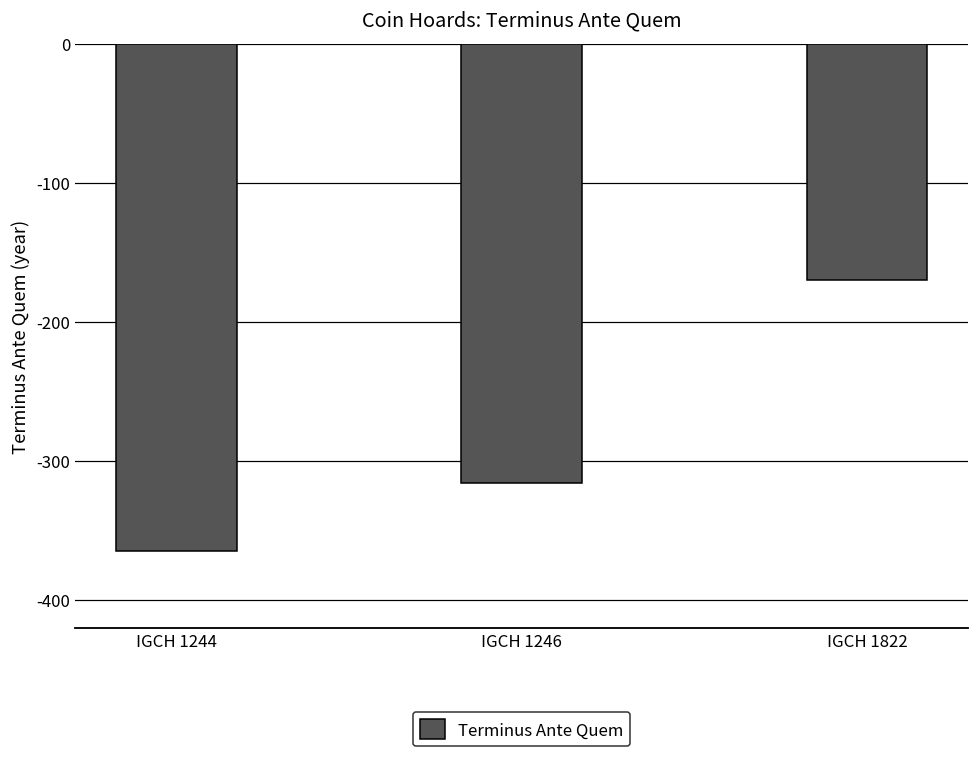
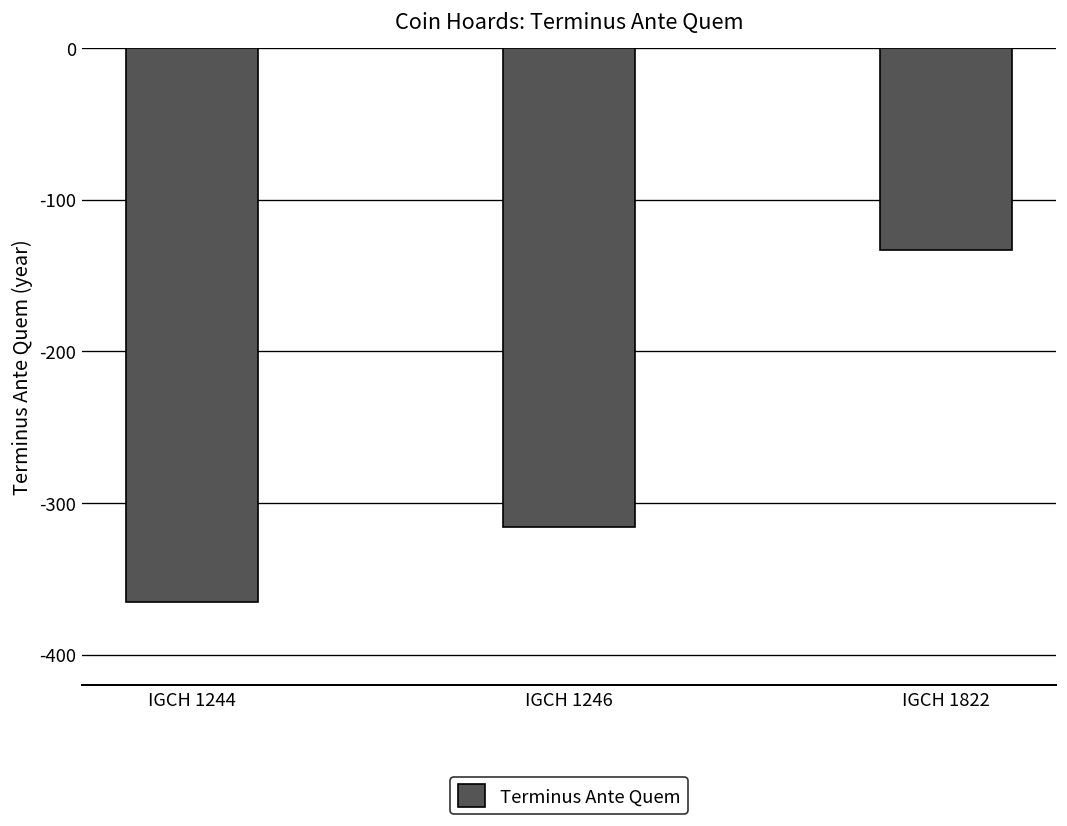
  {
    "IGCH 1244": -365,
    "IGCH 1246": -316,
-   "IGCH 1822": -170
+   "IGCH 1822": -133
  }
